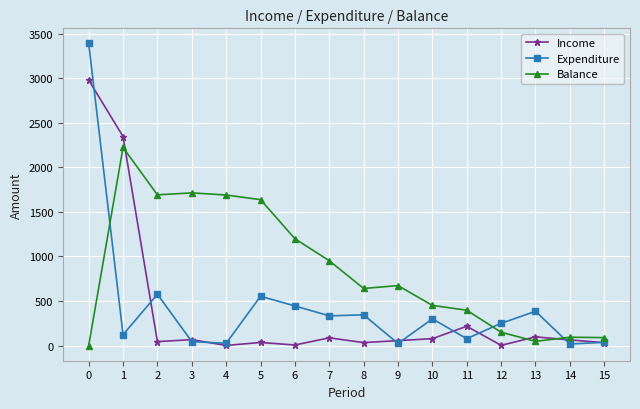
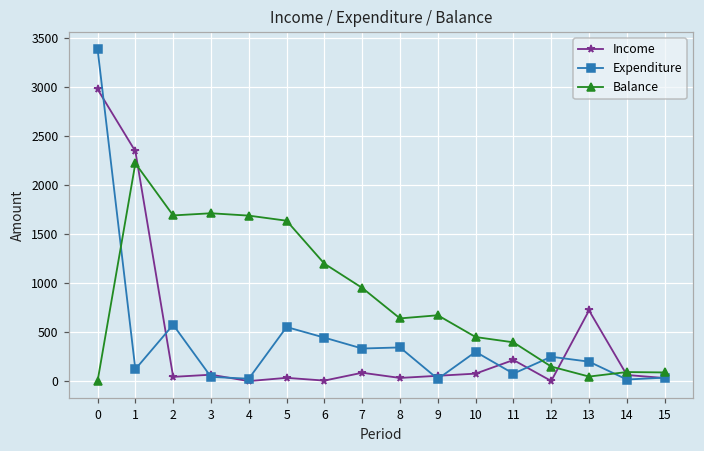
  {
    "Income": {
      "0": 3000,
      "1": 2300,
      "2": 0,
      "5": 0,
      "6": 0,
      "7": 100,
      "8": 0,
      "9": 100,
      "10": 100,
      "11": 200,
      "12": 0,
-     "13": 100,
+     "13": 700,
      "14": 100
    },
    "Expenditure": {
      "0": 3400,
      "1": 100,
      "2": 600,
      "5": 600,
      "6": 400,
      "7": 300,
      "8": 300,
      "9": 0,
      "10": 300,
      "11": 100,
      "12": 300,
-     "13": 400,
+     "13": 200,
      "14": 0
    },
    "Balance": {
      "0": 0,
      "1": 2200,
      "2": 1700,
      "3": 1700,
      "4": 1700,
      "5": 1600,
      "6": 1200,
      "7": 1000,
      "8": 600,
      "9": 700,
      "10": 500,
      "11": 400,
      "12": 200,
      "13": 0,
      "14": 100,
      "15": 100
    }
  }
